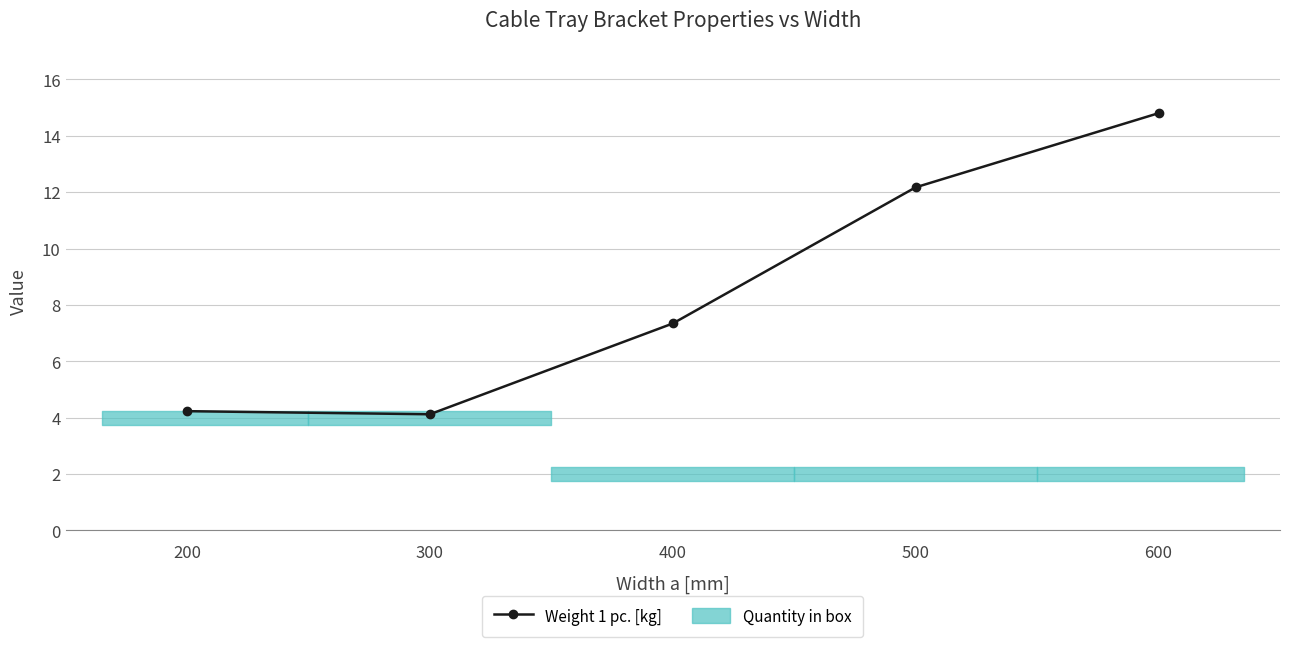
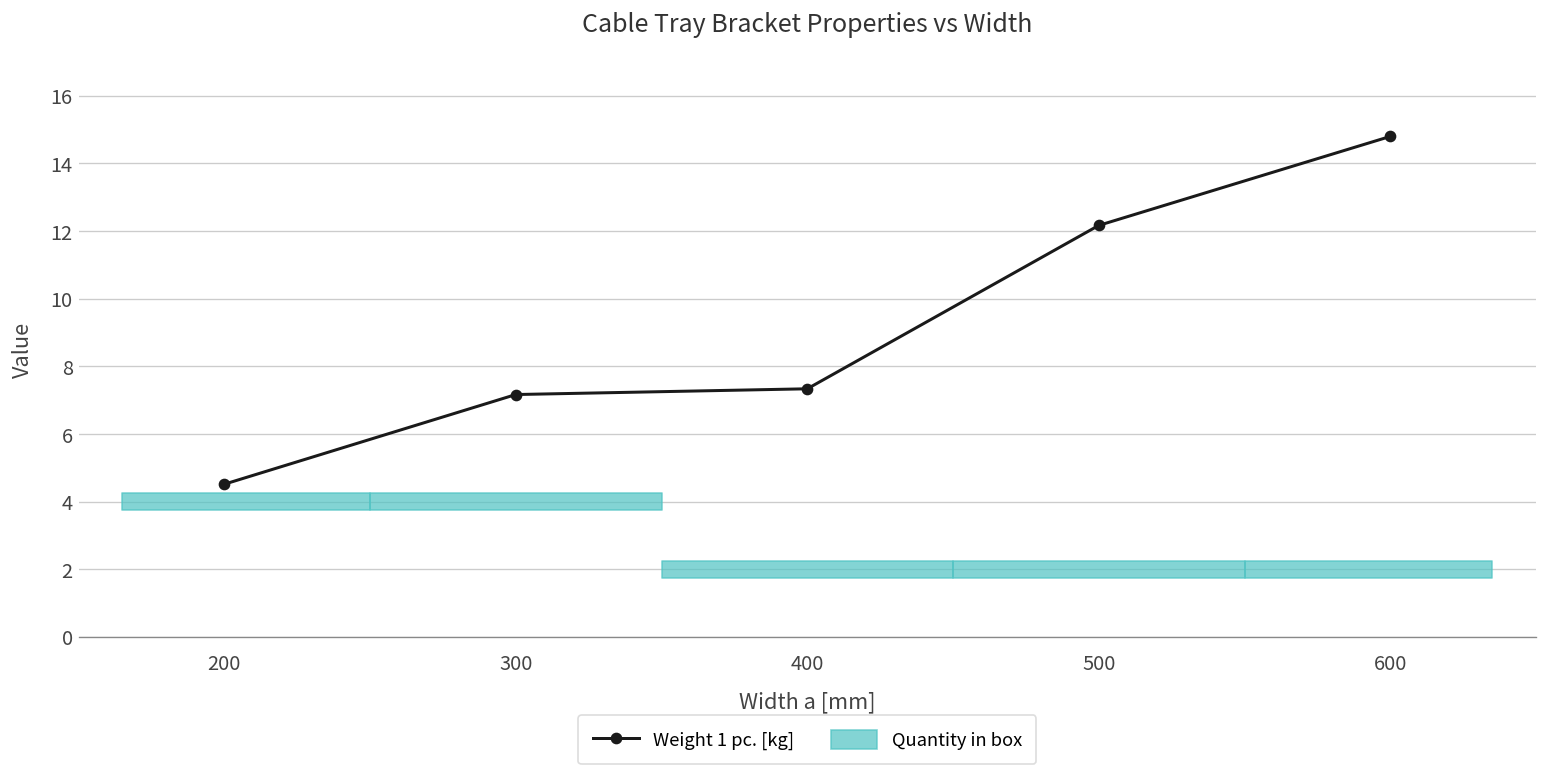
  {
    "Weight 1 pc. [kg]": {
-     "200": 4.2,
-     "300": 4.1,
+     "200": 4.5,
+     "300": 7.2,
      "400": 7.3,
      "500": 12.2,
      "600": 14.8
    }
  }
